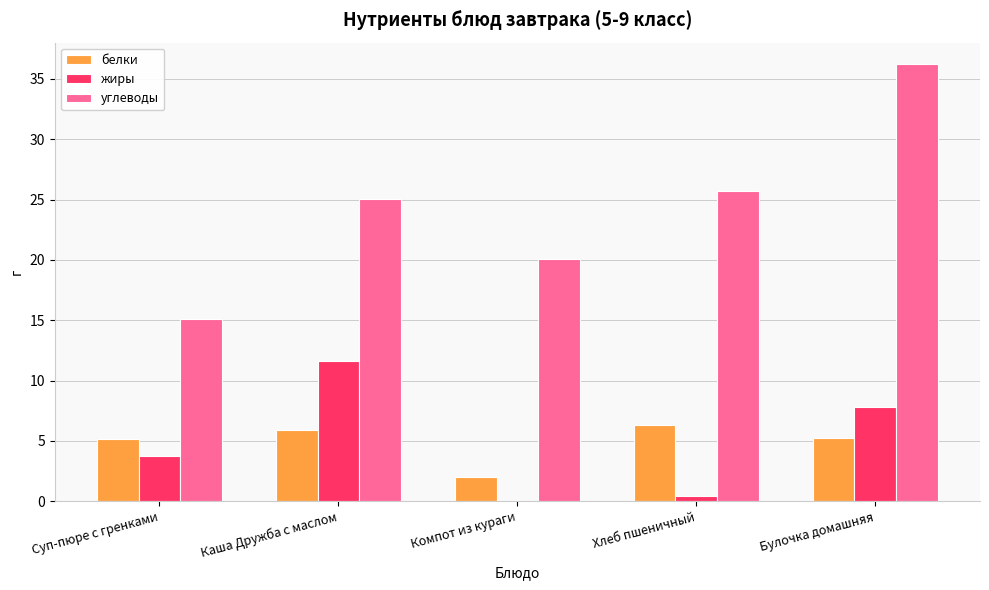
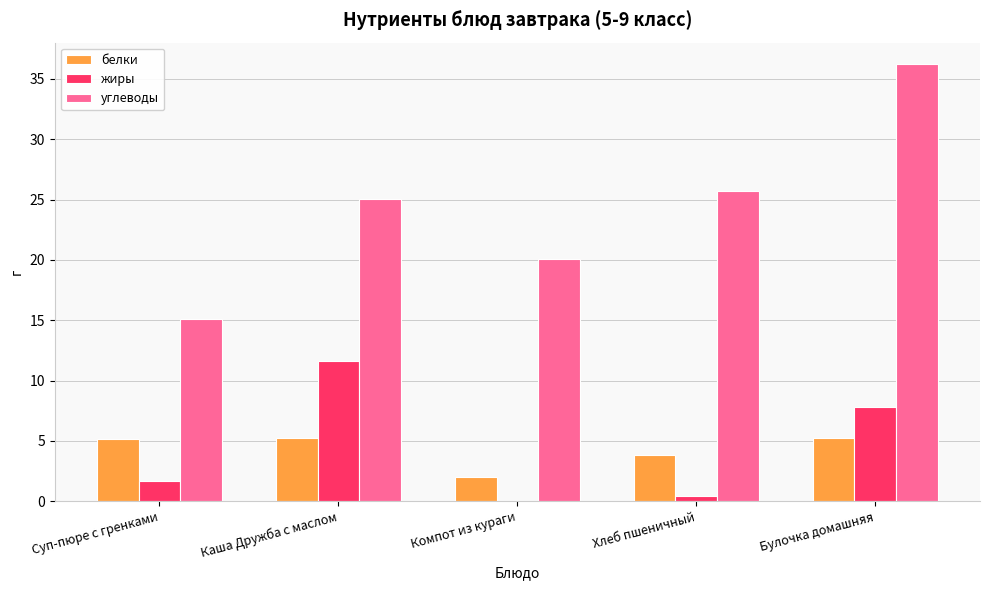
  {
    "белки": {
      "Суп-пюре с гренками": 5.2,
-     "Каша Дружба с маслом": 5.9,
+     "Каша Дружба с маслом": 5.3,
      "Компот из кураги": 2.0,
-     "Хлеб пшеничный": 6.3,
+     "Хлеб пшеничный": 3.8,
      "Булочка домашняя": 5.2
    },
    "жиры": {
-     "Суп-пюре с гренками": 3.7,
+     "Суп-пюре с гренками": 1.7,
      "Каша Дружба с маслом": 11.7,
      "Компот из кураги": 0.0,
      "Хлеб пшеничный": 0.4,
      "Булочка домашняя": 7.8
    },
    "углеводы": {
      "Суп-пюре с гренками": 15.1,
      "Каша Дружба с маслом": 25.1,
      "Компот из кураги": 20.1,
      "Хлеб пшеничный": 25.7,
      "Булочка домашняя": 36.2
    }
  }
